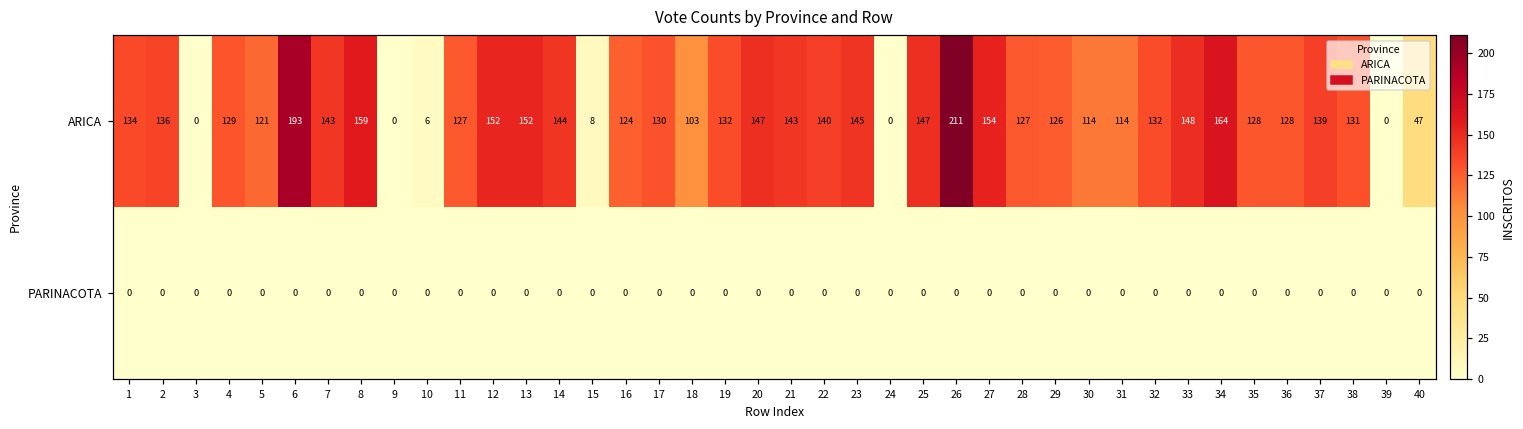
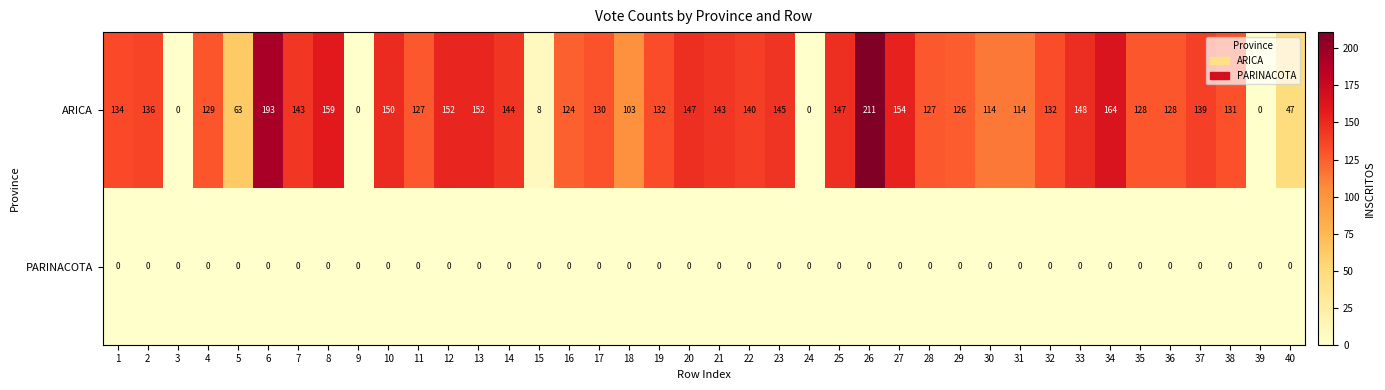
  {
    "ARICA": {
      "1": 134,
      "2": 136,
      "3": 0,
      "4": 129,
-     "5": 121,
+     "5": 63,
      "6": 193,
      "7": 143,
      "8": 159,
      "9": 0,
-     "10": 6,
+     "10": 150,
      "11": 127,
      "12": 152,
      "13": 152,
      "14": 144,
      "15": 8,
      "16": 124,
      "17": 130,
      "18": 103,
      "19": 132,
      "20": 147,
      "21": 143,
      "22": 140,
      "23": 145,
      "24": 0,
      "25": 147,
      "26": 211,
      "27": 154,
      "28": 127,
      "29": 126,
      "30": 114,
      "31": 114,
      "32": 132,
      "33": 148,
      "34": 164,
      "35": 128,
      "36": 128,
      "37": 139,
      "38": 131,
      "39": 0,
      "40": 47
    },
    "PARINACOTA": {
      "1": 0,
      "2": 0,
      "3": 0,
      "4": 0,
      "5": 0,
      "6": 0,
      "7": 0,
      "8": 0,
      "9": 0,
      "10": 0,
      "11": 0,
      "12": 0,
      "13": 0,
      "14": 0,
      "15": 0,
      "16": 0,
      "17": 0,
      "18": 0,
      "19": 0,
      "20": 0,
      "21": 0,
      "22": 0,
      "23": 0,
      "24": 0,
      "25": 0,
      "26": 0,
      "27": 0,
      "28": 0,
      "29": 0,
      "30": 0,
      "31": 0,
      "32": 0,
      "33": 0,
      "34": 0,
      "35": 0,
      "36": 0,
      "37": 0,
      "38": 0,
      "39": 0,
      "40": 0
    }
  }
